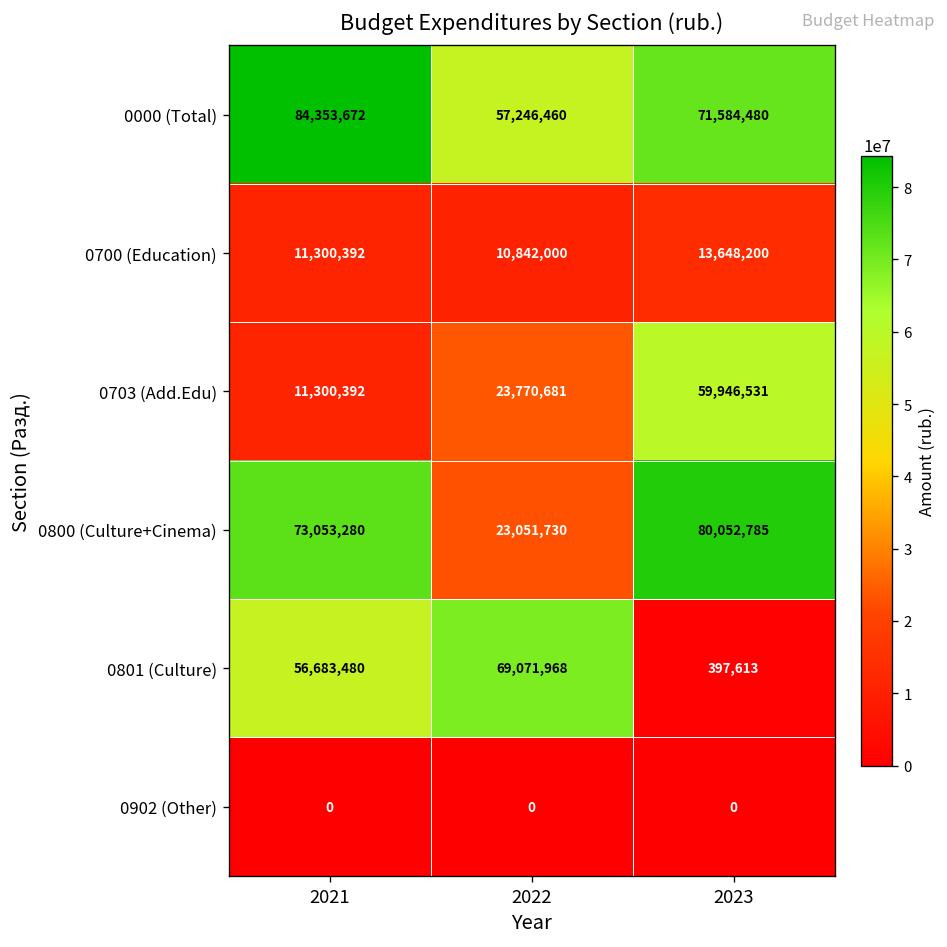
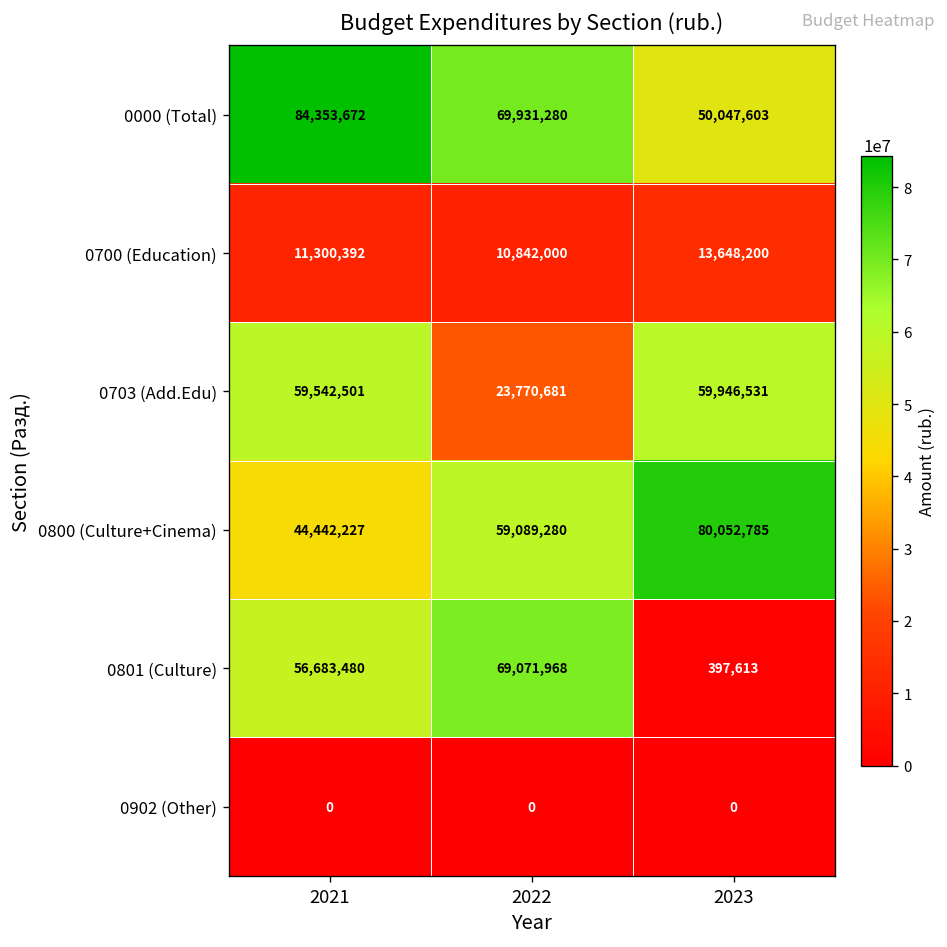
  {
    "0000 (Total)": {
      "2021": "84,353,672",
-     "2022": "57,246,460",
-     "2023": "71,584,480"
+     "2022": "69,931,280",
+     "2023": "50,047,603"
    },
    "0700 (Education)": {
      "2021": "11,300,392",
      "2022": "10,842,000",
      "2023": "13,648,200"
    },
    "0703 (Add.Edu)": {
-     "2021": "11,300,392",
+     "2021": "59,542,501",
      "2022": "23,770,681",
      "2023": "59,946,531"
    },
    "0800 (Culture+Cinema)": {
-     "2021": "73,053,280",
-     "2022": "23,051,730",
+     "2021": "44,442,227",
+     "2022": "59,089,280",
      "2023": "80,052,785"
    },
    "0801 (Culture)": {
      "2021": "56,683,480",
      "2022": "69,071,968",
      "2023": "397,613"
    },
    "0902 (Other)": {
      "2021": "0",
      "2022": "0",
      "2023": "0"
    }
  }
